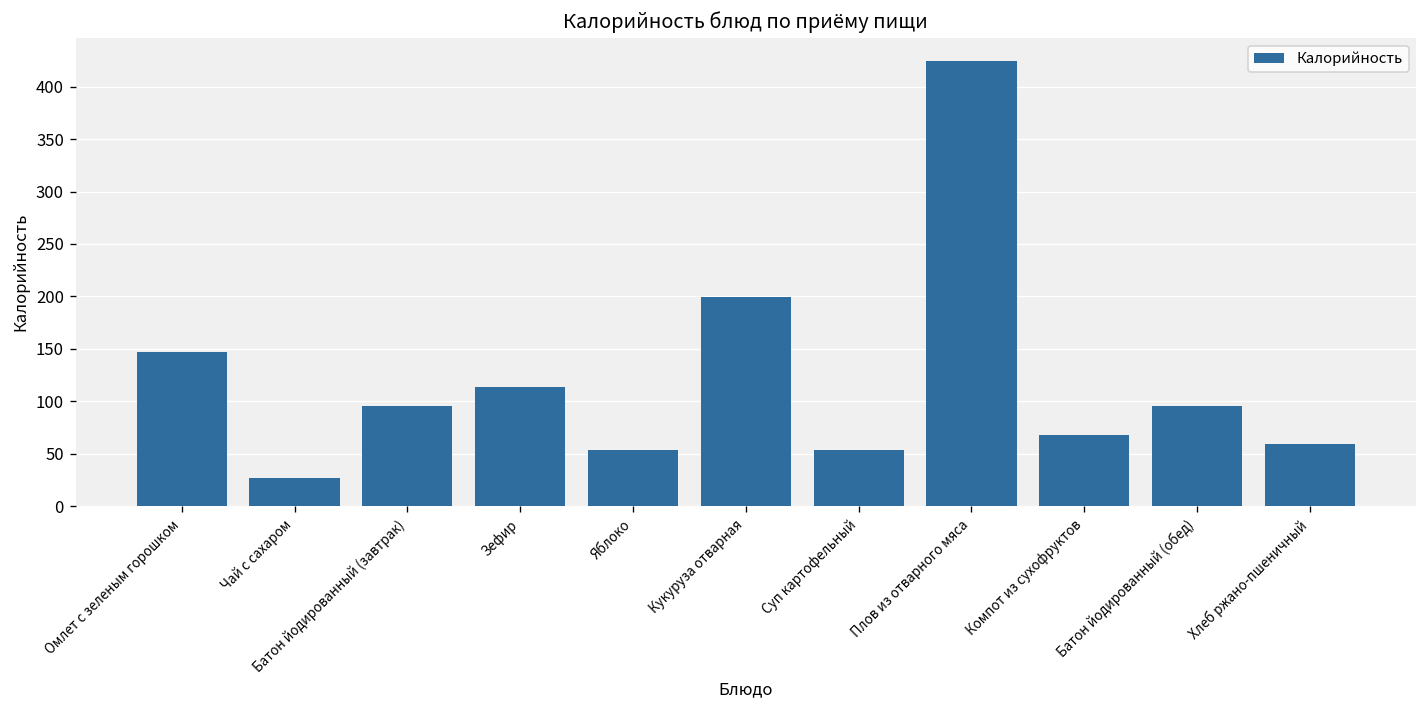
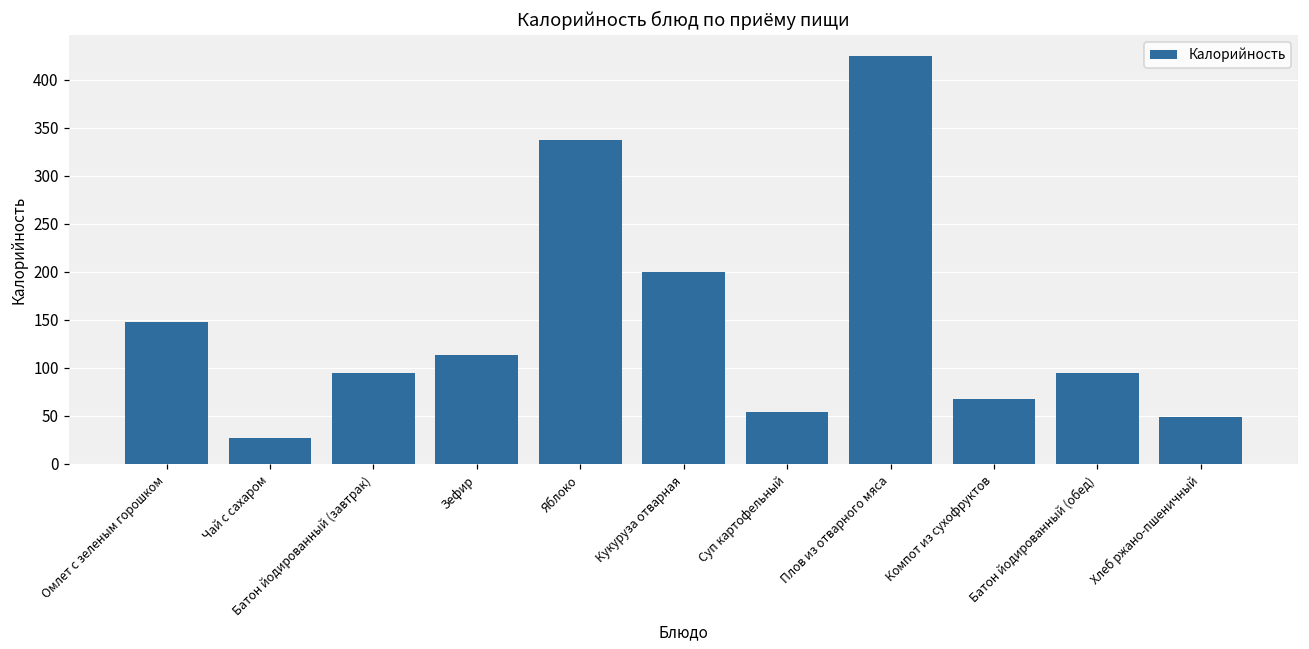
  {
    "Омлет с зеленым горошком": 150,
    "Чай с сахаром": 30,
    "Батон йодированный (завтрак)": 100,
    "Зефир": 110,
-   "Яблоко": 50,
+   "Яблоко": 340,
    "Кукуруза отварная": 200,
    "Суп картофельный": 50,
    "Плов из отварного мяса": 420,
    "Компот из сухофруктов": 70,
    "Батон йодированный (обед)": 100,
-   "Хлеб ржано-пшеничный": 60
+   "Хлеб ржано-пшеничный": 50
  }
